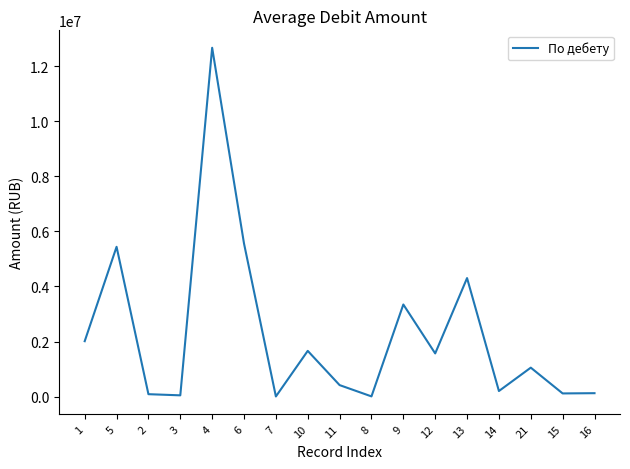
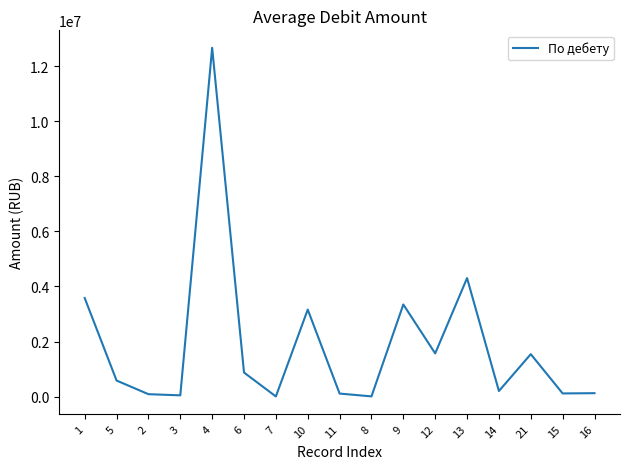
  {
-   "1": 2000000,
-   "5": 5400000,
+   "1": 3600000,
+   "5": 600000,
    "2": 100000,
    "3": 0,
    "4": 12700000,
-   "6": 5600000,
+   "6": 900000,
    "7": 0,
-   "10": 1700000,
-   "11": 400000,
+   "10": 3200000,
+   "11": 100000,
    "8": 0,
    "9": 3300000,
    "12": 1600000,
    "13": 4300000,
    "14": 200000,
-   "21": 1100000,
+   "21": 1500000,
    "15": 100000,
    "16": 100000
  }
